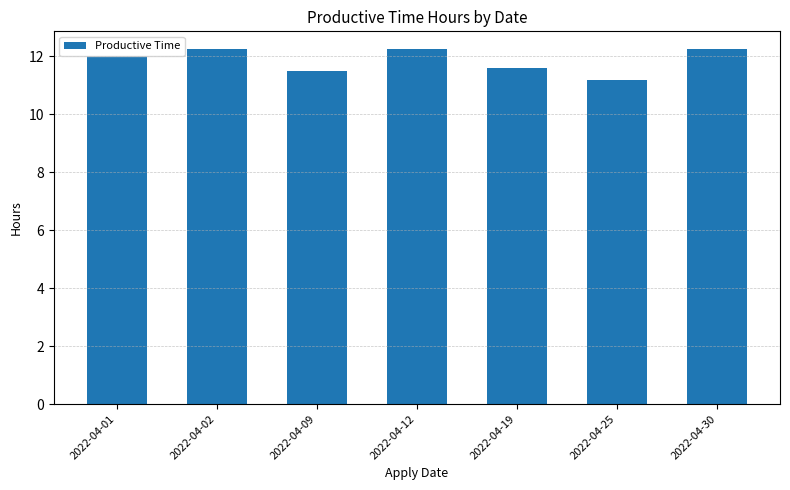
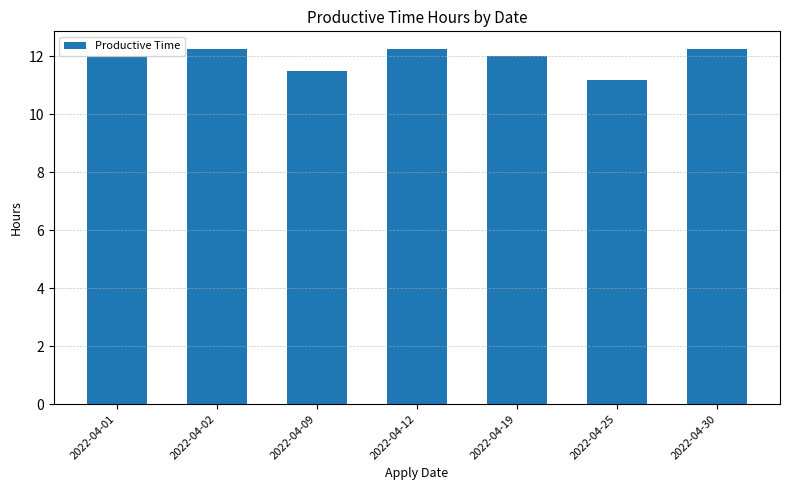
  {
    "2022-04-01": 12.0,
    "2022-04-02": 12.3,
    "2022-04-09": 11.5,
    "2022-04-12": 12.3,
-   "2022-04-19": 11.6,
+   "2022-04-19": 12.0,
    "2022-04-25": 11.2,
    "2022-04-30": 12.3
  }
